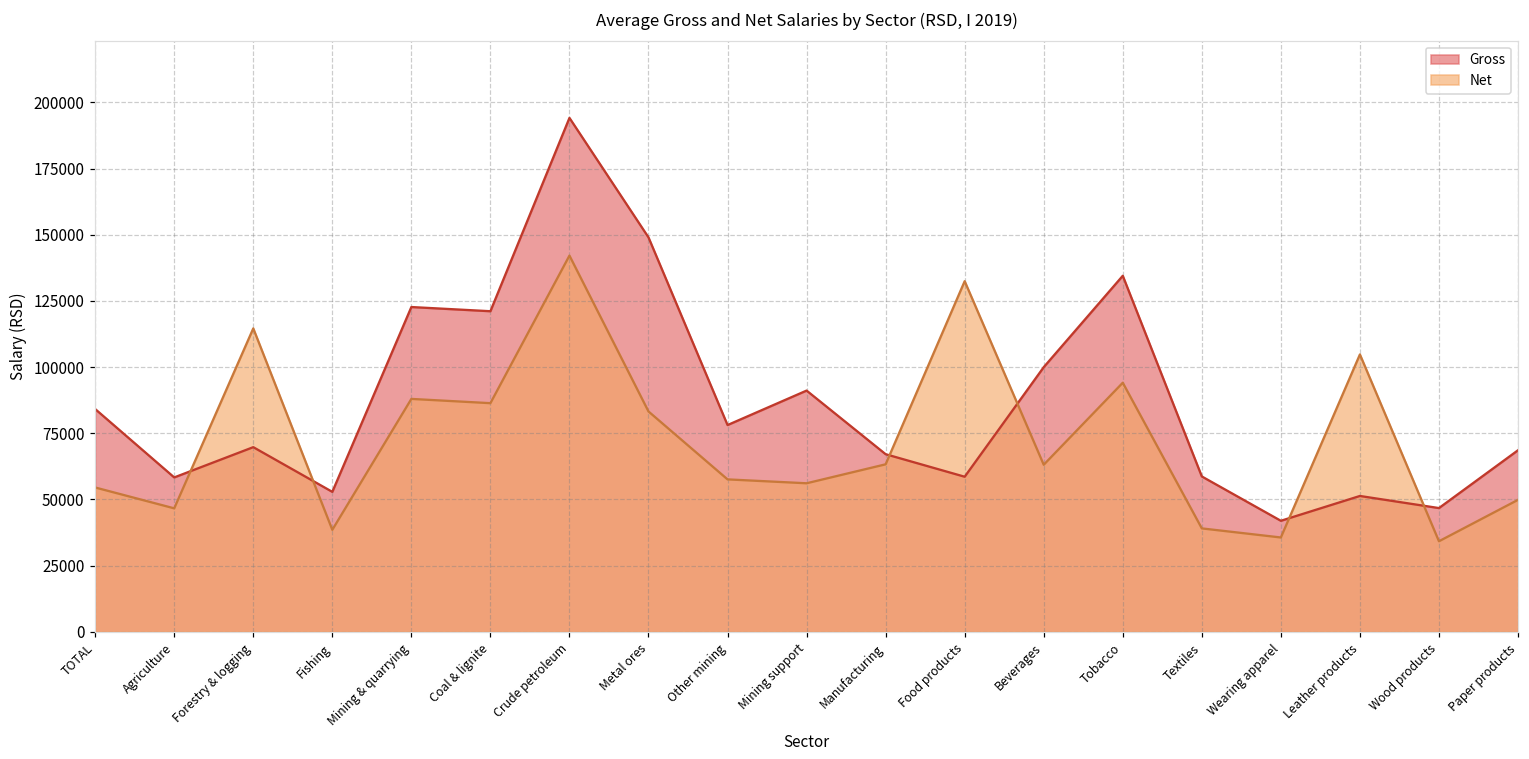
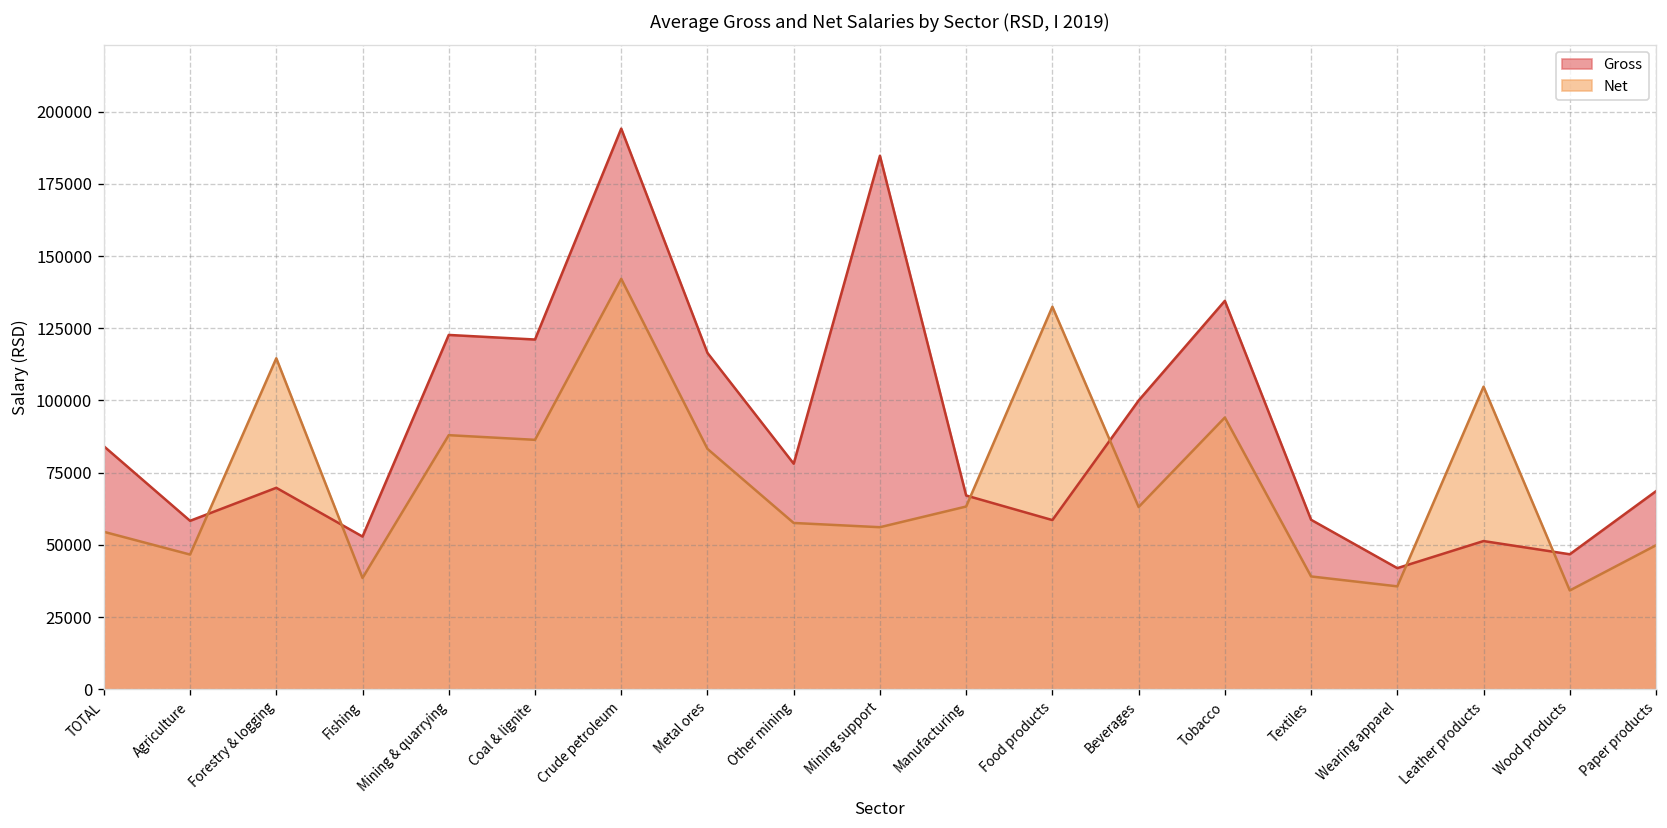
  {
    "Gross": {
      "TOTAL": 84000,
      "Agriculture": 58000,
      "Forestry & logging": 70000,
      "Fishing": 53000,
      "Mining & quarrying": 123000,
      "Coal & lignite": 121000,
      "Crude petroleum": 194000,
-     "Metal ores": 149000,
+     "Metal ores": 116000,
      "Other mining": 78000,
-     "Mining support": 91000,
+     "Mining support": 185000,
      "Manufacturing": 67000,
      "Food products": 59000,
      "Beverages": 100000,
      "Tobacco": 135000,
      "Textiles": 59000,
      "Wearing apparel": 42000,
      "Leather products": 51000,
      "Wood products": 47000,
      "Paper products": 69000
    },
    "Net": {
      "TOTAL": 55000,
      "Agriculture": 47000,
      "Forestry & logging": 115000,
      "Fishing": 39000,
      "Mining & quarrying": 88000,
      "Coal & lignite": 86000,
      "Crude petroleum": 142000,
      "Metal ores": 83000,
      "Other mining": 58000,
      "Mining support": 56000,
      "Manufacturing": 63000,
      "Food products": 132000,
      "Beverages": 63000,
      "Tobacco": 94000,
      "Textiles": 39000,
      "Wearing apparel": 36000,
      "Leather products": 105000,
      "Wood products": 34000,
      "Paper products": 50000
    }
  }
